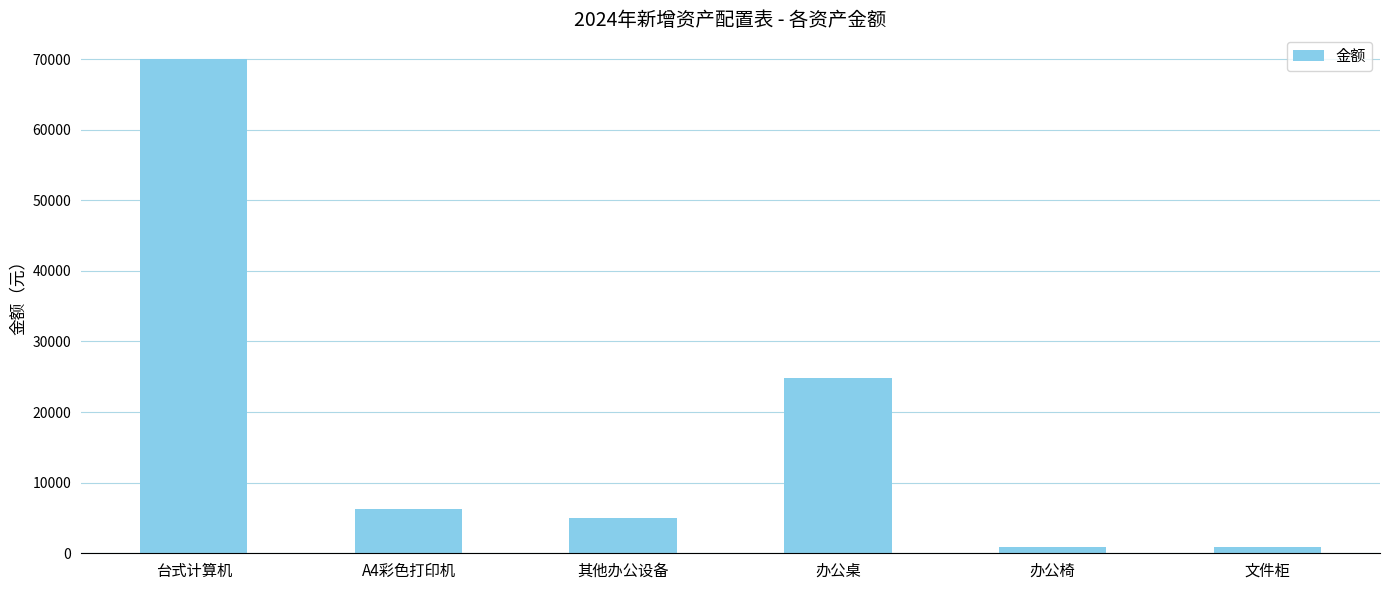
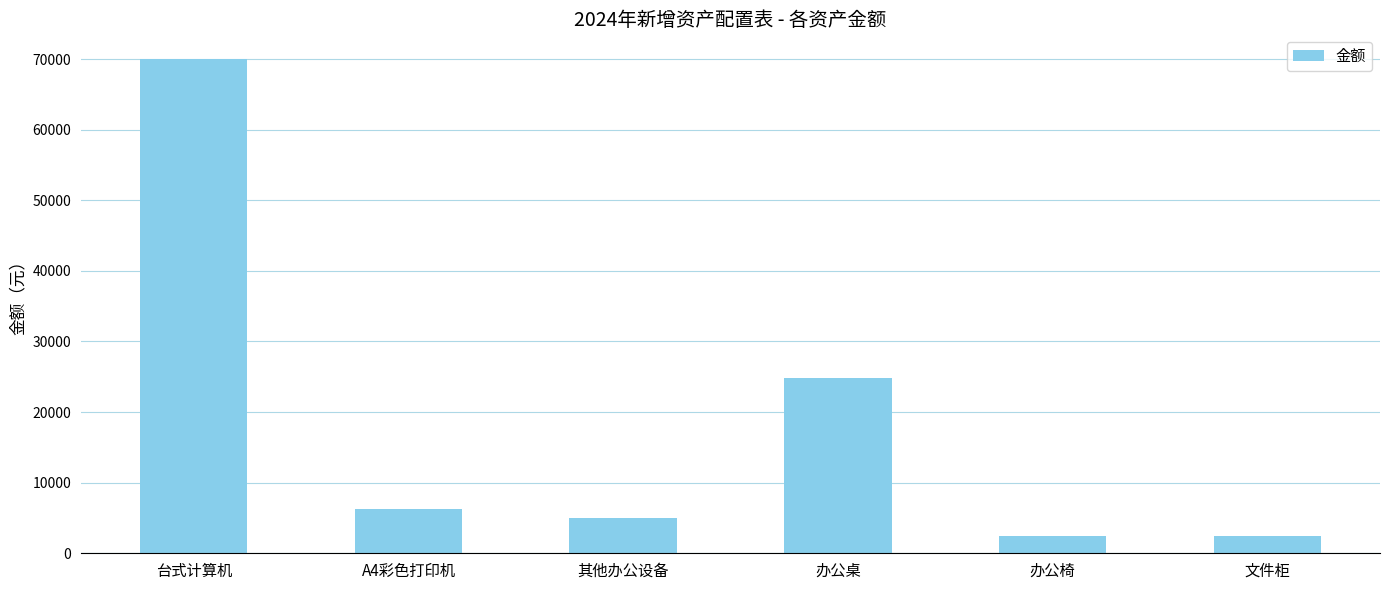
  {
    "台式计算机": 70000,
    "A4彩色打印机": 6000,
    "其他办公设备": 5000,
    "办公桌": 25000,
-   "办公椅": 1000,
-   "文件柜": 1000
+   "办公椅": 3000,
+   "文件柜": 2000
  }
